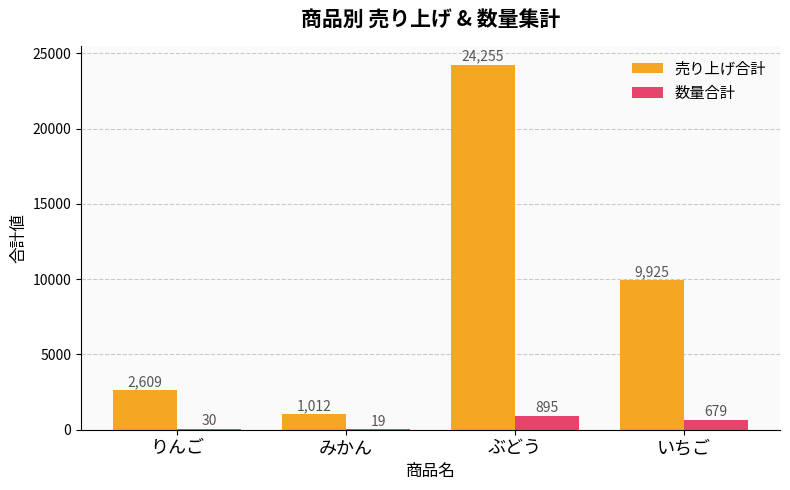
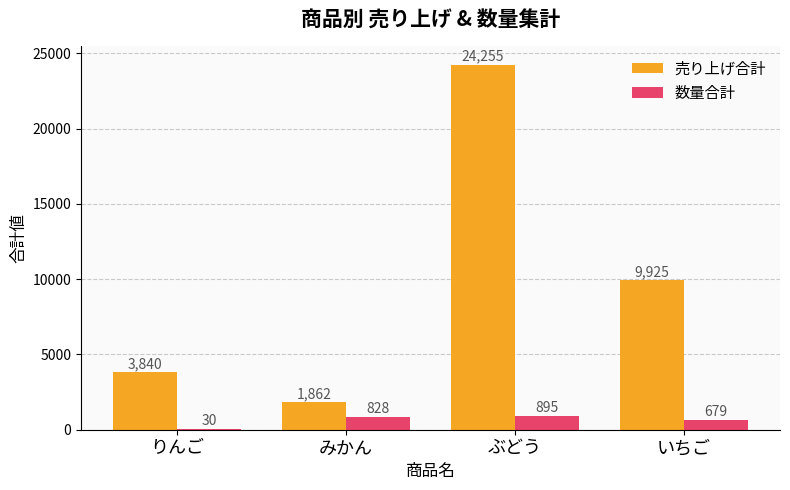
  {
    "売り上げ合計": {
-     "りんご": "2,609",
-     "みかん": "1,012",
+     "りんご": "3,840",
+     "みかん": "1,862",
      "ぶどう": "24,255",
      "いちご": "9,925"
    },
    "数量合計": {
      "りんご": "30",
-     "みかん": "19",
+     "みかん": "828",
      "ぶどう": "895",
      "いちご": "679"
    }
  }
